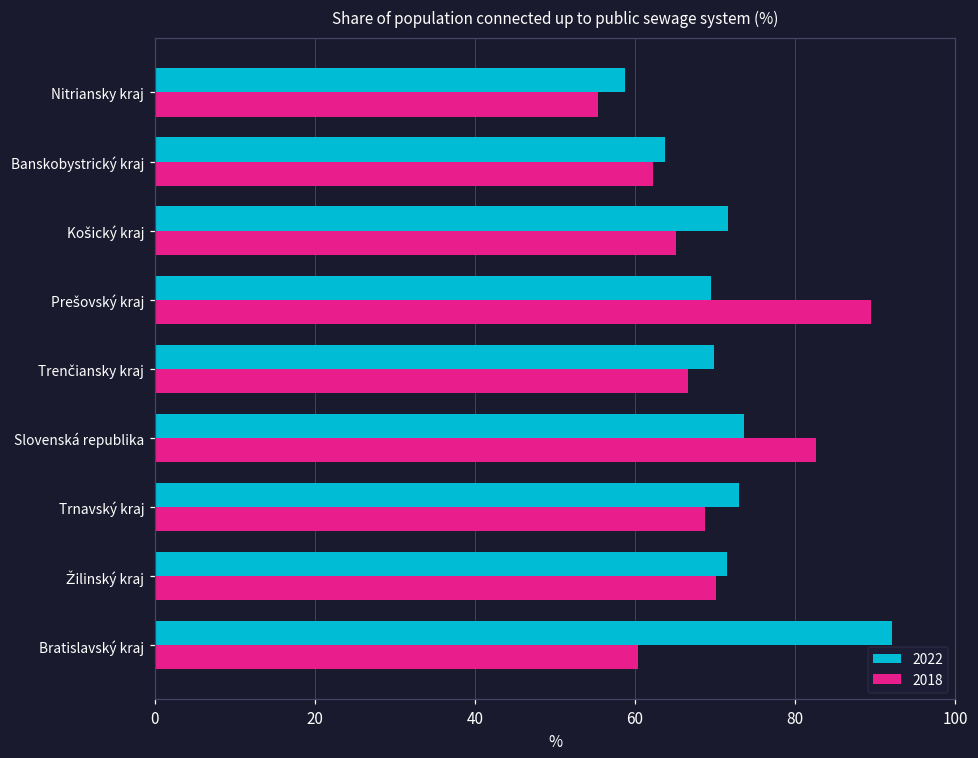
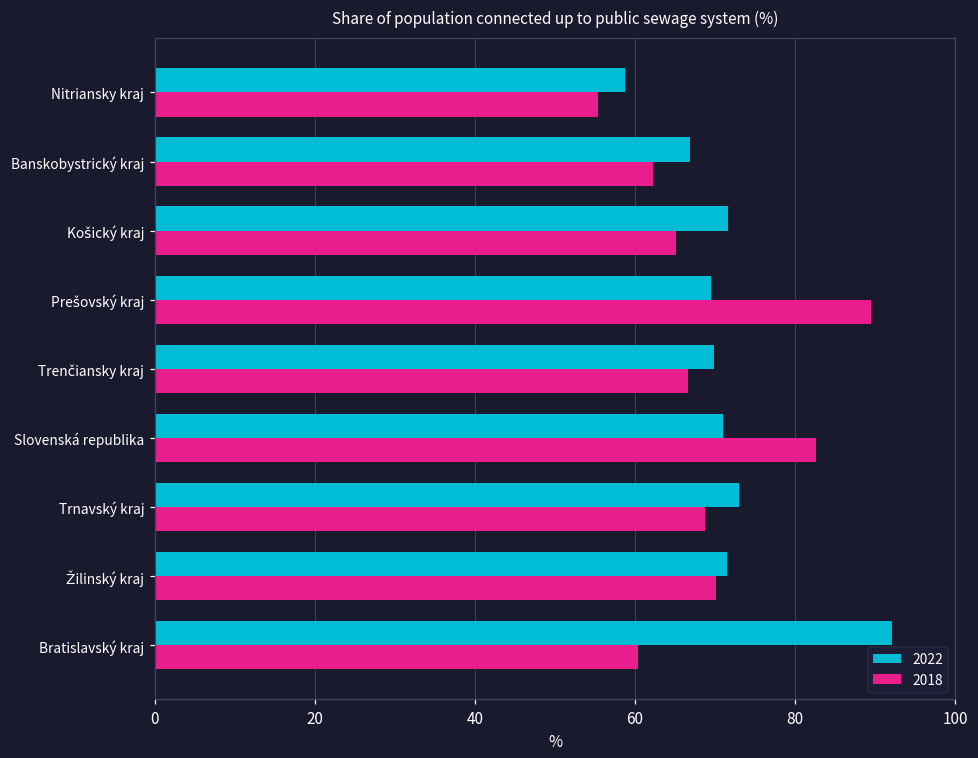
  {
    "2022": {
      "Nitriansky kraj": 59,
-     "Banskobystrický kraj": 64,
+     "Banskobystrický kraj": 67,
      "Košický kraj": 72,
      "Prešovský kraj": 70,
      "Trenčiansky kraj": 70,
-     "Slovenská republika": 74,
+     "Slovenská republika": 71,
      "Trnavský kraj": 73,
      "Žilinský kraj": 72,
      "Bratislavský kraj": 92
    },
    "2018": {
      "Nitriansky kraj": 55,
      "Banskobystrický kraj": 62,
      "Košický kraj": 65,
      "Prešovský kraj": 90,
      "Trenčiansky kraj": 67,
      "Slovenská republika": 83,
      "Trnavský kraj": 69,
      "Žilinský kraj": 70,
      "Bratislavský kraj": 60
    }
  }
